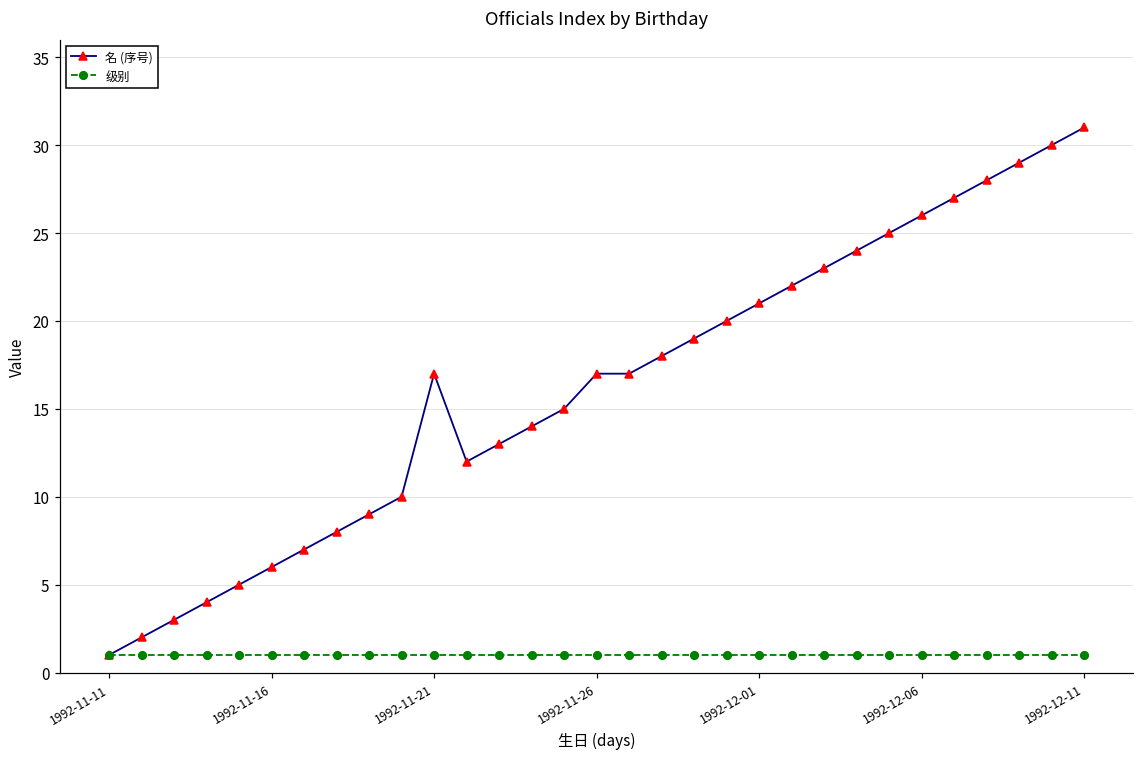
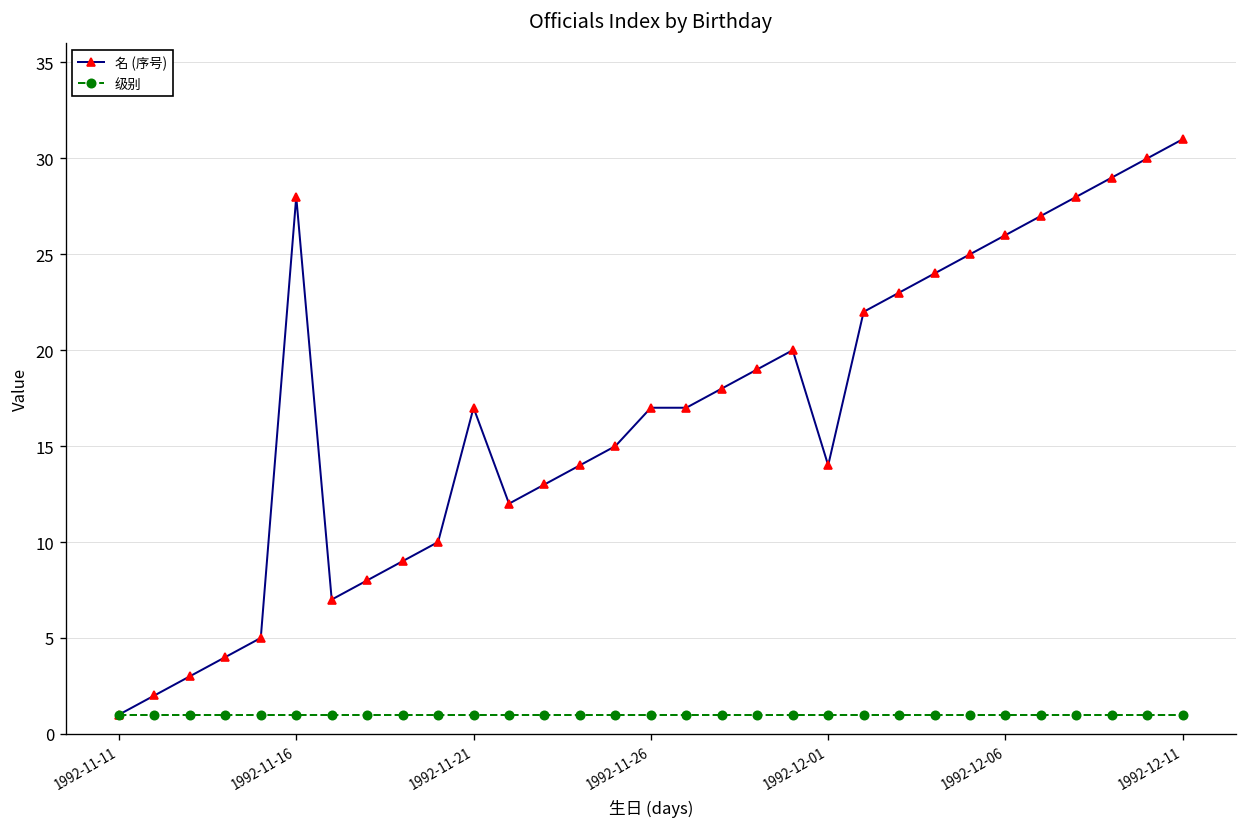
  {
    "名 (序号)": {
-     "1992-11-16": 6,
+     "1992-11-16": 28,
      "1992-11-21": 17,
      "1992-11-26": 17,
-     "1992-12-01": 21,
+     "1992-12-01": 14,
      "1992-12-06": 26,
      "1992-12-11": 31
    },
    "级别": {
      "1992-11-16": 1,
      "1992-11-21": 1,
      "1992-11-26": 1,
      "1992-12-01": 1,
      "1992-12-06": 1,
      "1992-12-11": 1
    }
  }
